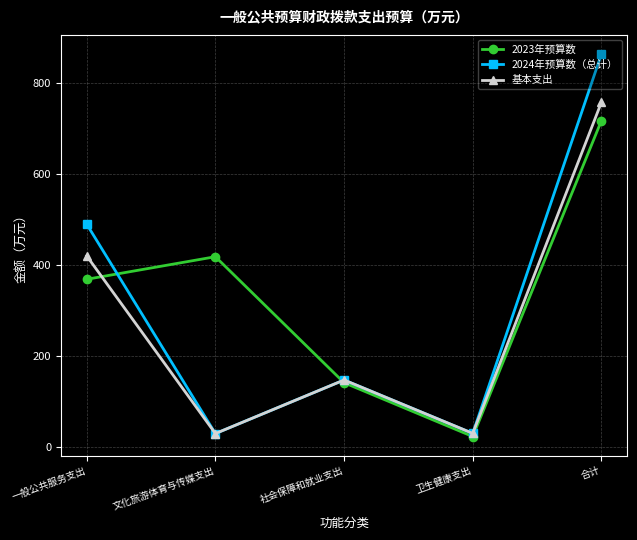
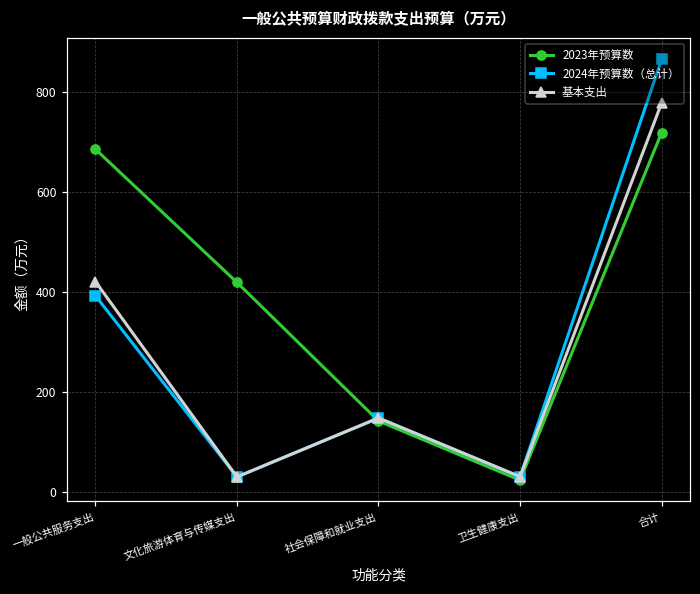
  {
    "2023年预算数": {
-     "一般公共服务支出": 370,
+     "一般公共服务支出": 680,
      "文化旅游体育与传媒支出": 420,
      "社会保障和就业支出": 140,
      "卫生健康支出": 20,
      "合计": 720
    },
    "2024年预算数（总计）": {
-     "一般公共服务支出": 490
+     "一般公共服务支出": 390
    },
    "基本支出": {
      "一般公共服务支出": 420,
-     "合计": 760
+     "合计": 780
    }
  }
